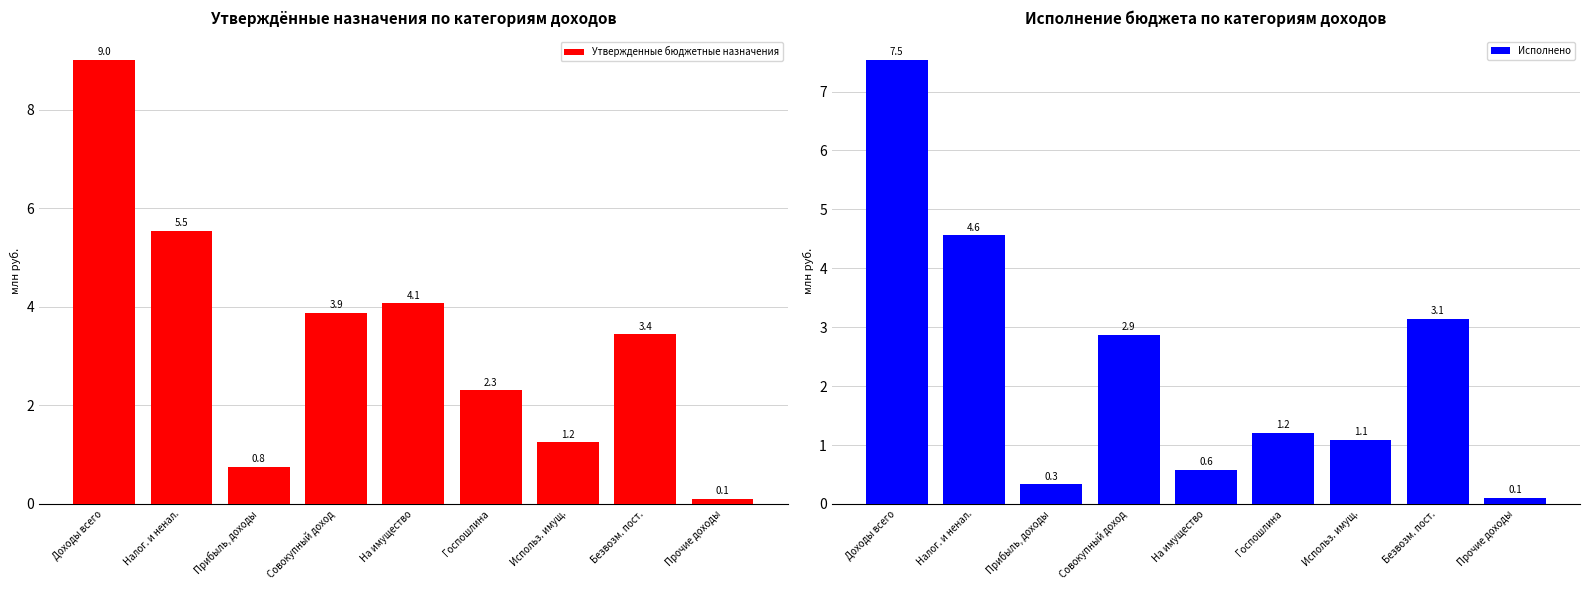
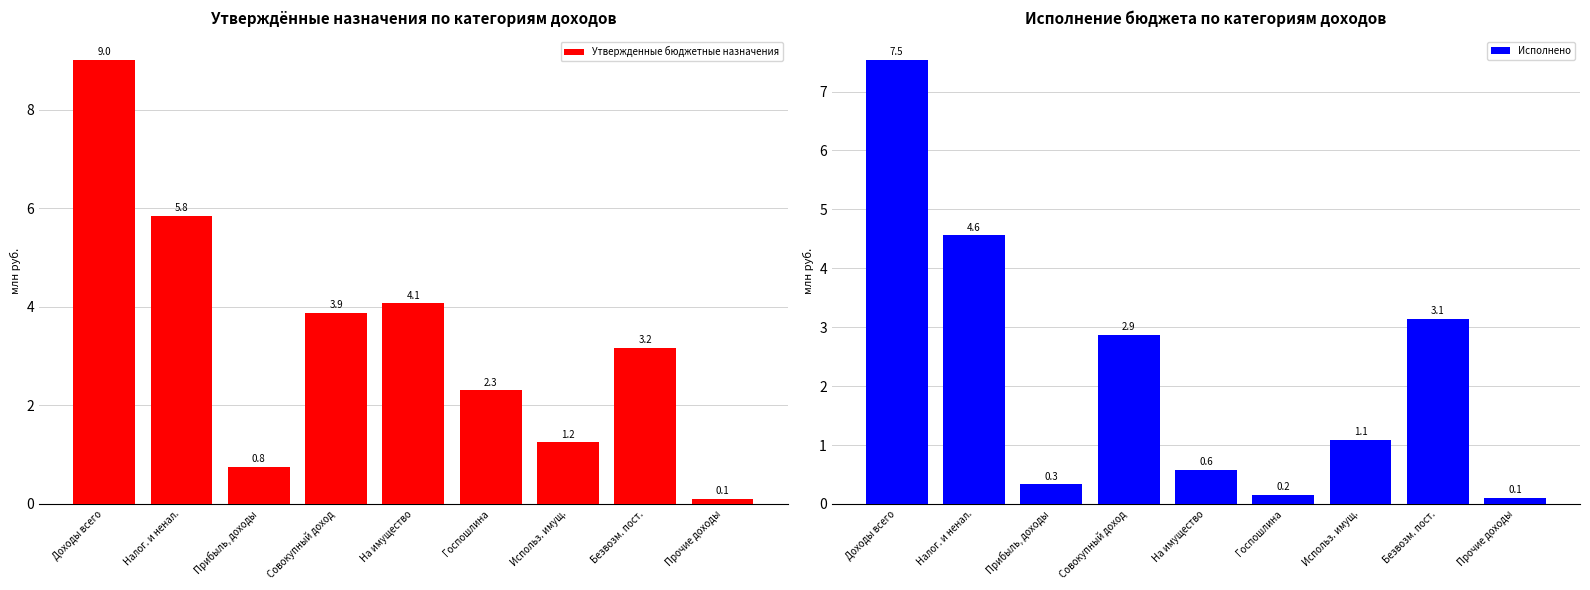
  {
    "Утверждённые назначения по категориям доходов": {
      "Доходы всего": 9.0,
-     "Налог. и ненал.": 5.5,
+     "Налог. и ненал.": 5.8,
      "Прибыль, доходы": 0.8,
      "Совокупный доход": 3.9,
      "На имущество": 4.1,
      "Госпошлина": 2.3,
      "Использ. имущ.": 1.2,
-     "Безвозм. пост.": 3.4,
+     "Безвозм. пост.": 3.2,
      "Прочие доходы": 0.1
    },
    "Исполнение бюджета по категориям доходов": {
      "Доходы всего": 7.5,
      "Налог. и ненал.": 4.6,
      "Прибыль, доходы": 0.3,
      "Совокупный доход": 2.9,
      "На имущество": 0.6,
-     "Госпошлина": 1.2,
+     "Госпошлина": 0.2,
      "Использ. имущ.": 1.1,
      "Безвозм. пост.": 3.1,
      "Прочие доходы": 0.1
    }
  }
